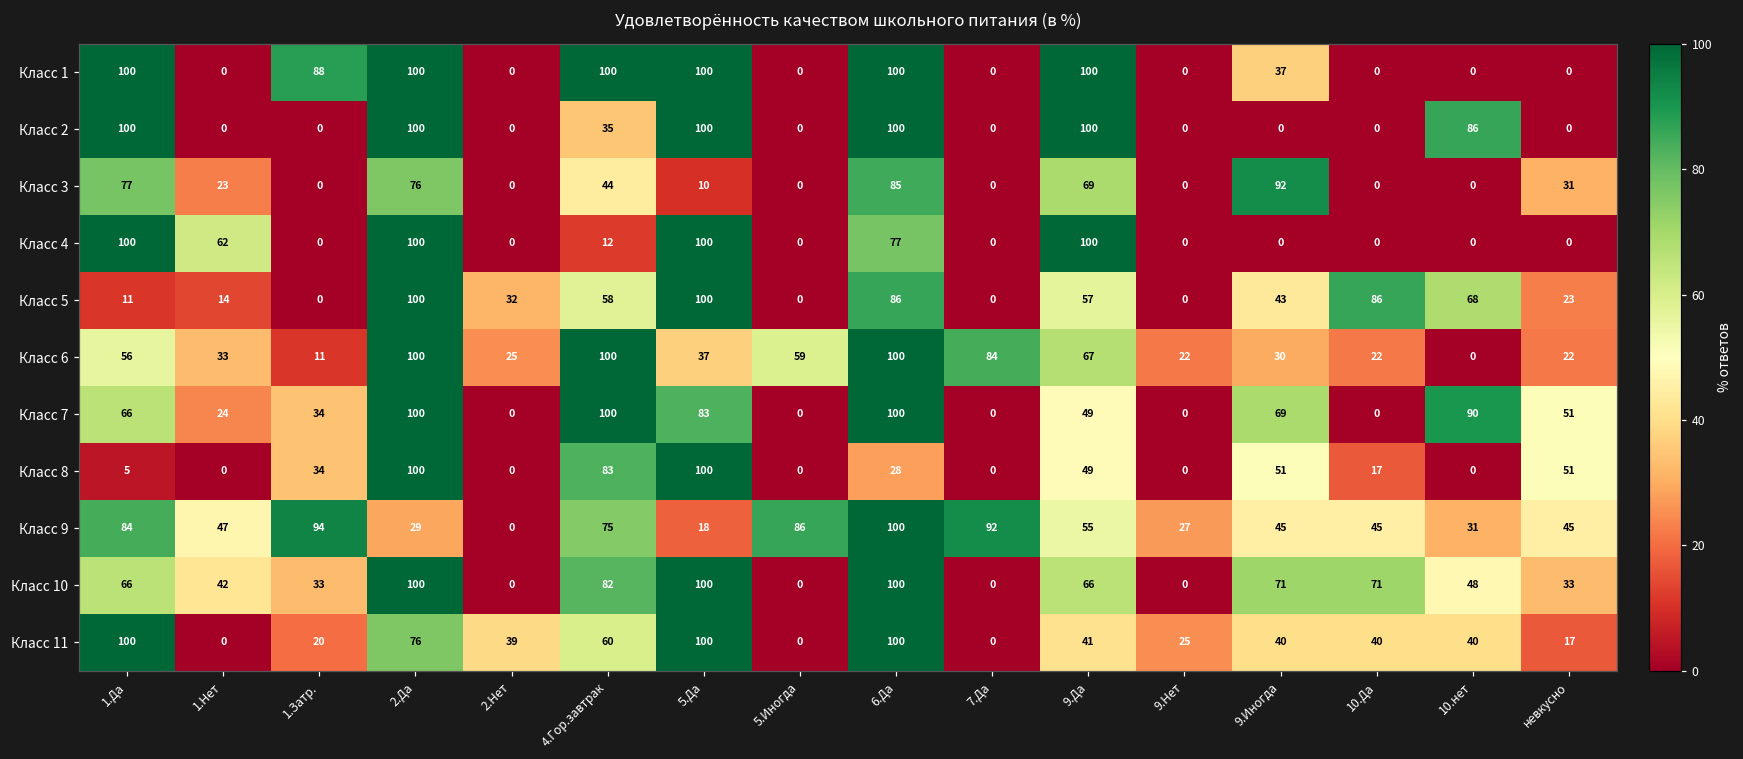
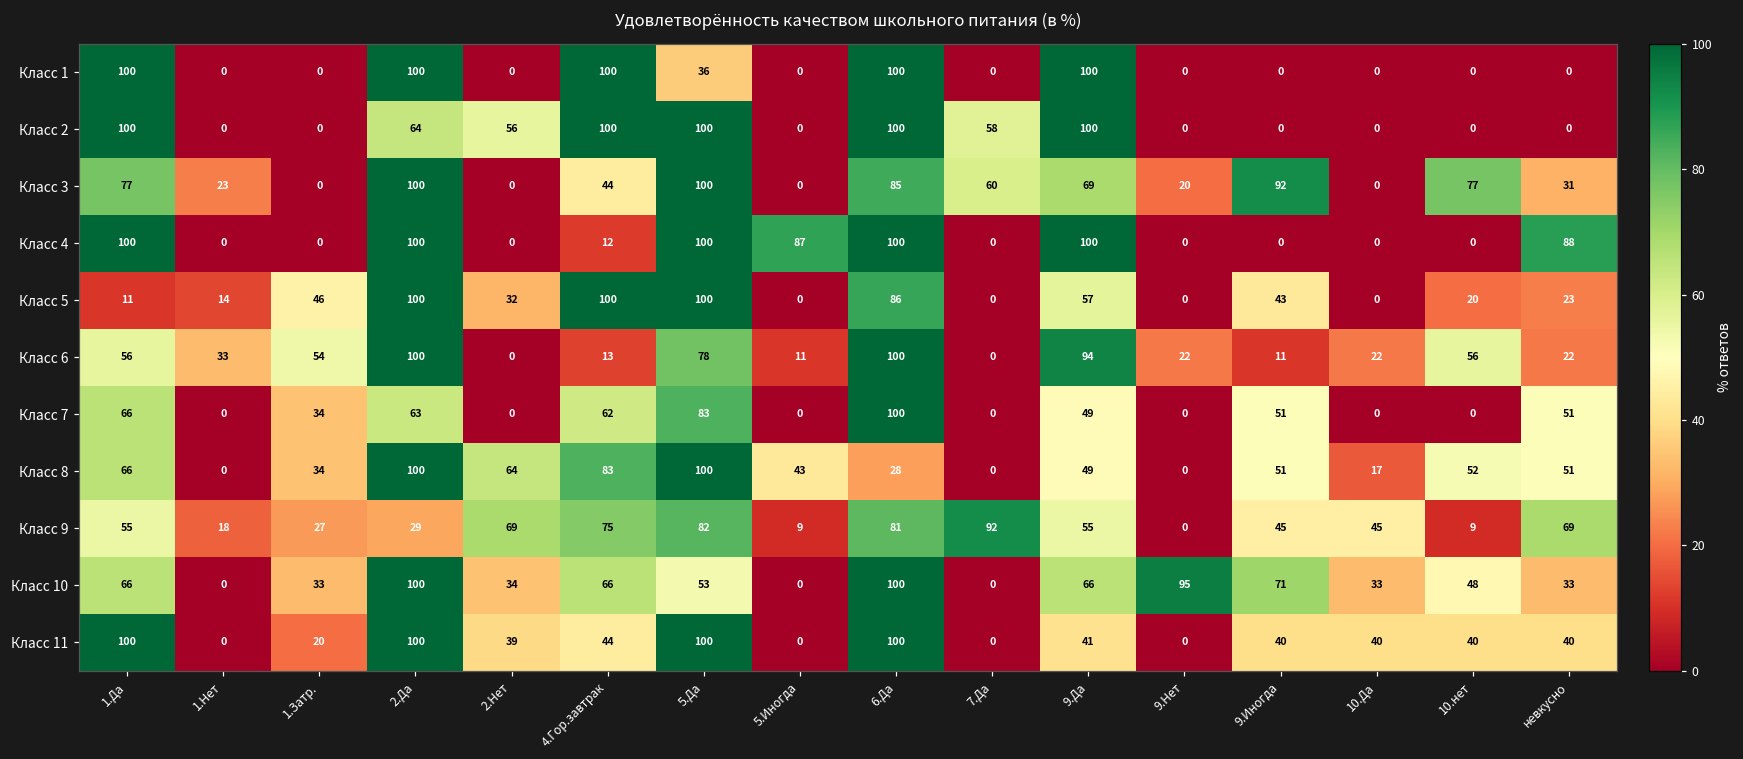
  {
    "Класс 1": {
      "1.Да": 100,
      "1.Нет": 0,
-     "1.Затр.": 88,
+     "1.Затр.": 0,
      "2.Да": 100,
      "2.Нет": 0,
      "4.Гор.завтрак": 100,
-     "5.Да": 100,
+     "5.Да": 36,
      "5.Иногда": 0,
      "6.Да": 100,
      "7.Да": 0,
      "9.Да": 100,
      "9.Нет": 0,
-     "9.Иногда": 37,
+     "9.Иногда": 0,
      "10.Да": 0,
      "10.нет": 0,
      "невкусно": 0
    },
    "Класс 2": {
      "1.Да": 100,
      "1.Нет": 0,
      "1.Затр.": 0,
-     "2.Да": 100,
-     "2.Нет": 0,
-     "4.Гор.завтрак": 35,
+     "2.Да": 64,
+     "2.Нет": 56,
+     "4.Гор.завтрак": 100,
      "5.Да": 100,
      "5.Иногда": 0,
      "6.Да": 100,
-     "7.Да": 0,
+     "7.Да": 58,
      "9.Да": 100,
      "9.Нет": 0,
      "9.Иногда": 0,
      "10.Да": 0,
-     "10.нет": 86,
+     "10.нет": 0,
      "невкусно": 0
    },
    "Класс 3": {
      "1.Да": 77,
      "1.Нет": 23,
      "1.Затр.": 0,
-     "2.Да": 76,
+     "2.Да": 100,
      "2.Нет": 0,
      "4.Гор.завтрак": 44,
-     "5.Да": 10,
+     "5.Да": 100,
      "5.Иногда": 0,
      "6.Да": 85,
-     "7.Да": 0,
+     "7.Да": 60,
      "9.Да": 69,
-     "9.Нет": 0,
+     "9.Нет": 20,
      "9.Иногда": 92,
      "10.Да": 0,
-     "10.нет": 0,
+     "10.нет": 77,
      "невкусно": 31
    },
    "Класс 4": {
      "1.Да": 100,
-     "1.Нет": 62,
+     "1.Нет": 0,
      "1.Затр.": 0,
      "2.Да": 100,
      "2.Нет": 0,
      "4.Гор.завтрак": 12,
      "5.Да": 100,
-     "5.Иногда": 0,
-     "6.Да": 77,
+     "5.Иногда": 87,
+     "6.Да": 100,
      "7.Да": 0,
      "9.Да": 100,
      "9.Нет": 0,
      "9.Иногда": 0,
      "10.Да": 0,
      "10.нет": 0,
-     "невкусно": 0
+     "невкусно": 88
    },
    "Класс 5": {
      "1.Да": 11,
      "1.Нет": 14,
-     "1.Затр.": 0,
+     "1.Затр.": 46,
      "2.Да": 100,
      "2.Нет": 32,
-     "4.Гор.завтрак": 58,
+     "4.Гор.завтрак": 100,
      "5.Да": 100,
      "5.Иногда": 0,
      "6.Да": 86,
      "7.Да": 0,
      "9.Да": 57,
      "9.Нет": 0,
      "9.Иногда": 43,
-     "10.Да": 86,
-     "10.нет": 68,
+     "10.Да": 0,
+     "10.нет": 20,
      "невкусно": 23
    },
    "Класс 6": {
      "1.Да": 56,
      "1.Нет": 33,
-     "1.Затр.": 11,
+     "1.Затр.": 54,
      "2.Да": 100,
-     "2.Нет": 25,
-     "4.Гор.завтрак": 100,
-     "5.Да": 37,
-     "5.Иногда": 59,
+     "2.Нет": 0,
+     "4.Гор.завтрак": 13,
+     "5.Да": 78,
+     "5.Иногда": 11,
      "6.Да": 100,
-     "7.Да": 84,
-     "9.Да": 67,
+     "7.Да": 0,
+     "9.Да": 94,
      "9.Нет": 22,
-     "9.Иногда": 30,
+     "9.Иногда": 11,
      "10.Да": 22,
-     "10.нет": 0,
+     "10.нет": 56,
      "невкусно": 22
    },
    "Класс 7": {
      "1.Да": 66,
-     "1.Нет": 24,
+     "1.Нет": 0,
      "1.Затр.": 34,
-     "2.Да": 100,
+     "2.Да": 63,
      "2.Нет": 0,
-     "4.Гор.завтрак": 100,
+     "4.Гор.завтрак": 62,
      "5.Да": 83,
      "5.Иногда": 0,
      "6.Да": 100,
      "7.Да": 0,
      "9.Да": 49,
      "9.Нет": 0,
-     "9.Иногда": 69,
+     "9.Иногда": 51,
      "10.Да": 0,
-     "10.нет": 90,
+     "10.нет": 0,
      "невкусно": 51
    },
    "Класс 8": {
-     "1.Да": 5,
+     "1.Да": 66,
      "1.Нет": 0,
      "1.Затр.": 34,
      "2.Да": 100,
-     "2.Нет": 0,
+     "2.Нет": 64,
      "4.Гор.завтрак": 83,
      "5.Да": 100,
-     "5.Иногда": 0,
+     "5.Иногда": 43,
      "6.Да": 28,
      "7.Да": 0,
      "9.Да": 49,
      "9.Нет": 0,
      "9.Иногда": 51,
      "10.Да": 17,
-     "10.нет": 0,
+     "10.нет": 52,
      "невкусно": 51
    },
    "Класс 9": {
-     "1.Да": 84,
-     "1.Нет": 47,
-     "1.Затр.": 94,
+     "1.Да": 55,
+     "1.Нет": 18,
+     "1.Затр.": 27,
      "2.Да": 29,
-     "2.Нет": 0,
+     "2.Нет": 69,
      "4.Гор.завтрак": 75,
-     "5.Да": 18,
-     "5.Иногда": 86,
-     "6.Да": 100,
+     "5.Да": 82,
+     "5.Иногда": 9,
+     "6.Да": 81,
      "7.Да": 92,
      "9.Да": 55,
-     "9.Нет": 27,
+     "9.Нет": 0,
      "9.Иногда": 45,
      "10.Да": 45,
-     "10.нет": 31,
-     "невкусно": 45
+     "10.нет": 9,
+     "невкусно": 69
    },
    "Класс 10": {
      "1.Да": 66,
-     "1.Нет": 42,
+     "1.Нет": 0,
      "1.Затр.": 33,
      "2.Да": 100,
-     "2.Нет": 0,
-     "4.Гор.завтрак": 82,
-     "5.Да": 100,
+     "2.Нет": 34,
+     "4.Гор.завтрак": 66,
+     "5.Да": 53,
      "5.Иногда": 0,
      "6.Да": 100,
      "7.Да": 0,
      "9.Да": 66,
-     "9.Нет": 0,
+     "9.Нет": 95,
      "9.Иногда": 71,
-     "10.Да": 71,
+     "10.Да": 33,
      "10.нет": 48,
      "невкусно": 33
    },
    "Класс 11": {
      "1.Да": 100,
      "1.Нет": 0,
      "1.Затр.": 20,
-     "2.Да": 76,
+     "2.Да": 100,
      "2.Нет": 39,
-     "4.Гор.завтрак": 60,
+     "4.Гор.завтрак": 44,
      "5.Да": 100,
      "5.Иногда": 0,
      "6.Да": 100,
      "7.Да": 0,
      "9.Да": 41,
-     "9.Нет": 25,
+     "9.Нет": 0,
      "9.Иногда": 40,
      "10.Да": 40,
      "10.нет": 40,
-     "невкусно": 17
+     "невкусно": 40
    }
  }
